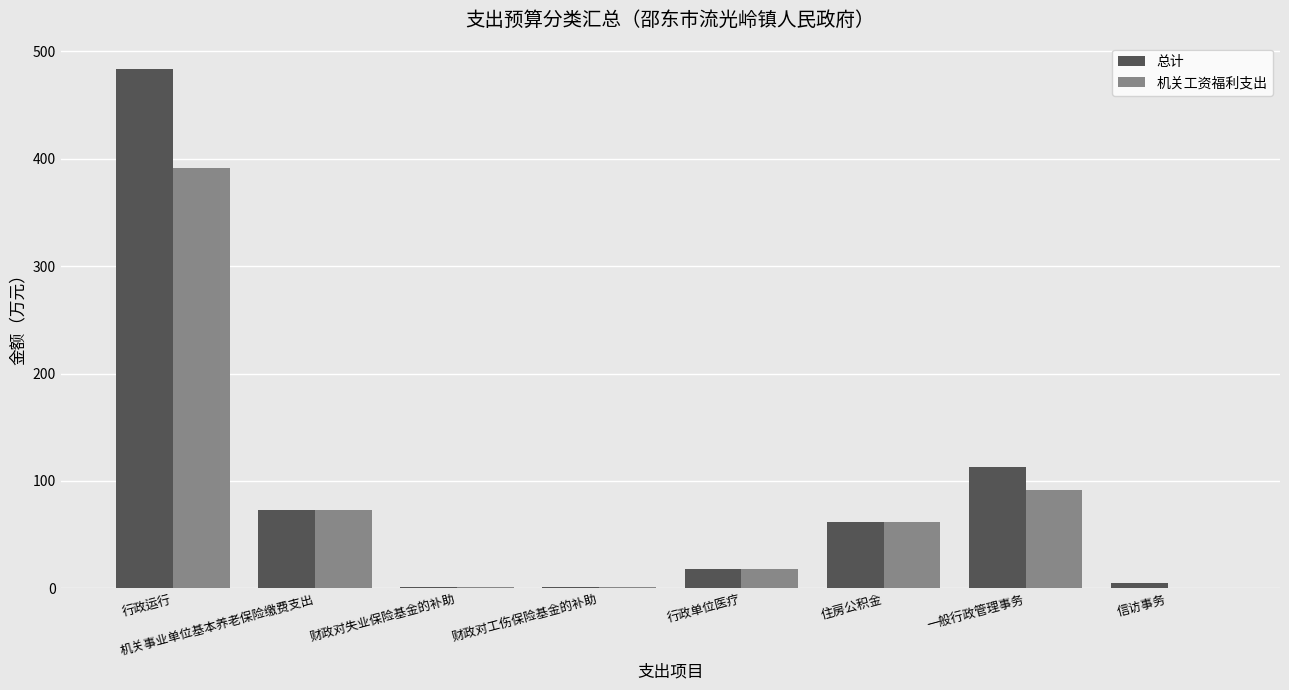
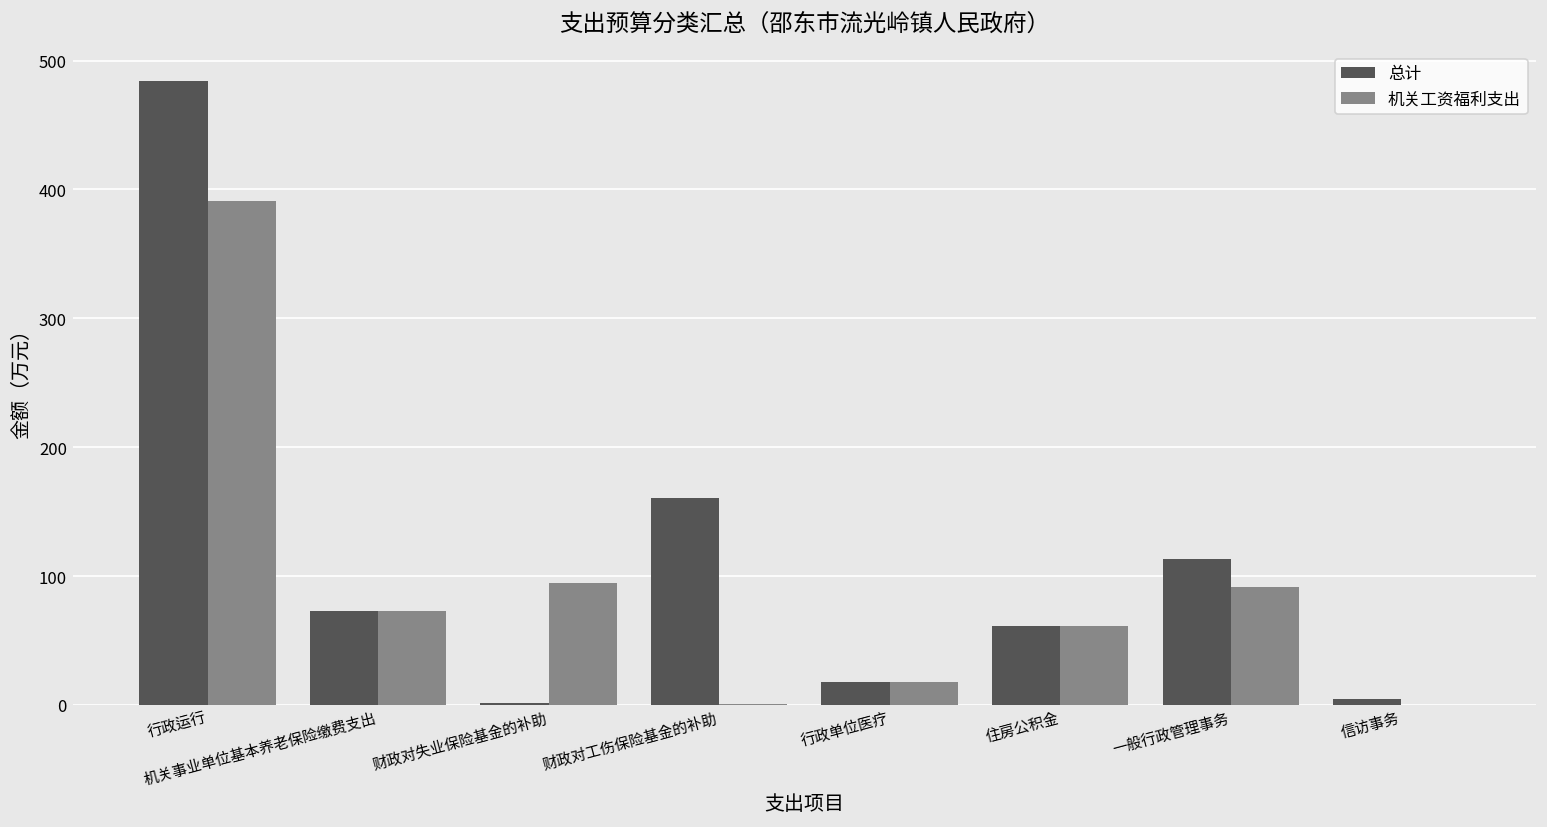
  {
    "总计": {
      "行政运行": 484,
      "机关事业单位基本养老保险缴费支出": 73,
-     "财政对工伤保险基金的补助": 1,
+     "财政对工伤保险基金的补助": 160,
      "行政单位医疗": 18,
      "住房公积金": 61,
      "一般行政管理事务": 113,
      "信访事务": 5
    },
    "机关工资福利支出": {
      "行政运行": 391,
      "机关事业单位基本养老保险缴费支出": 73,
-     "财政对失业保险基金的补助": 1,
+     "财政对失业保险基金的补助": 94,
      "行政单位医疗": 18,
      "住房公积金": 61,
      "一般行政管理事务": 91,
      "信访事务": 0
    }
  }
